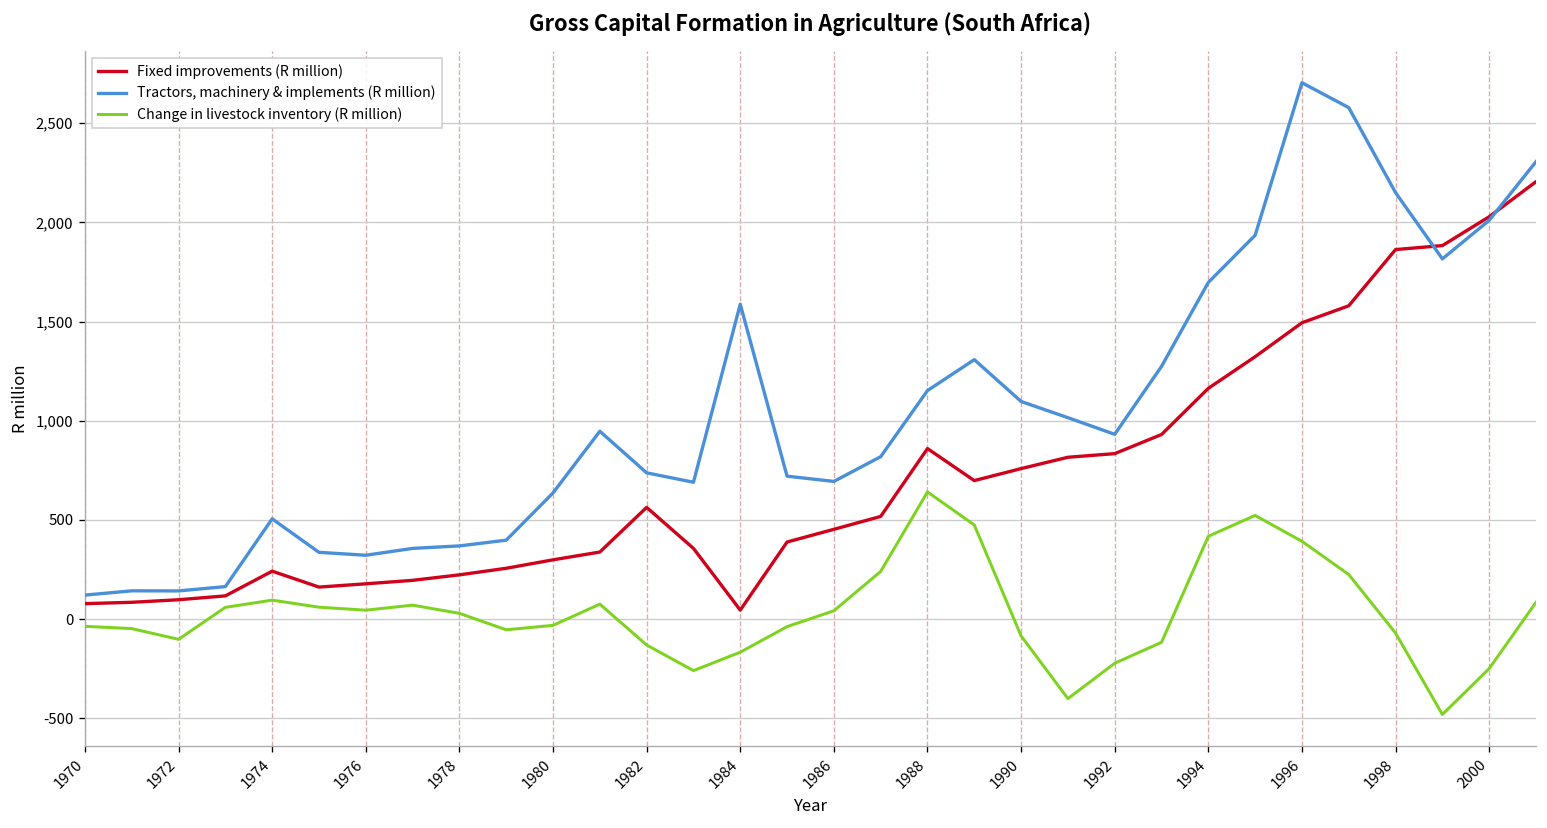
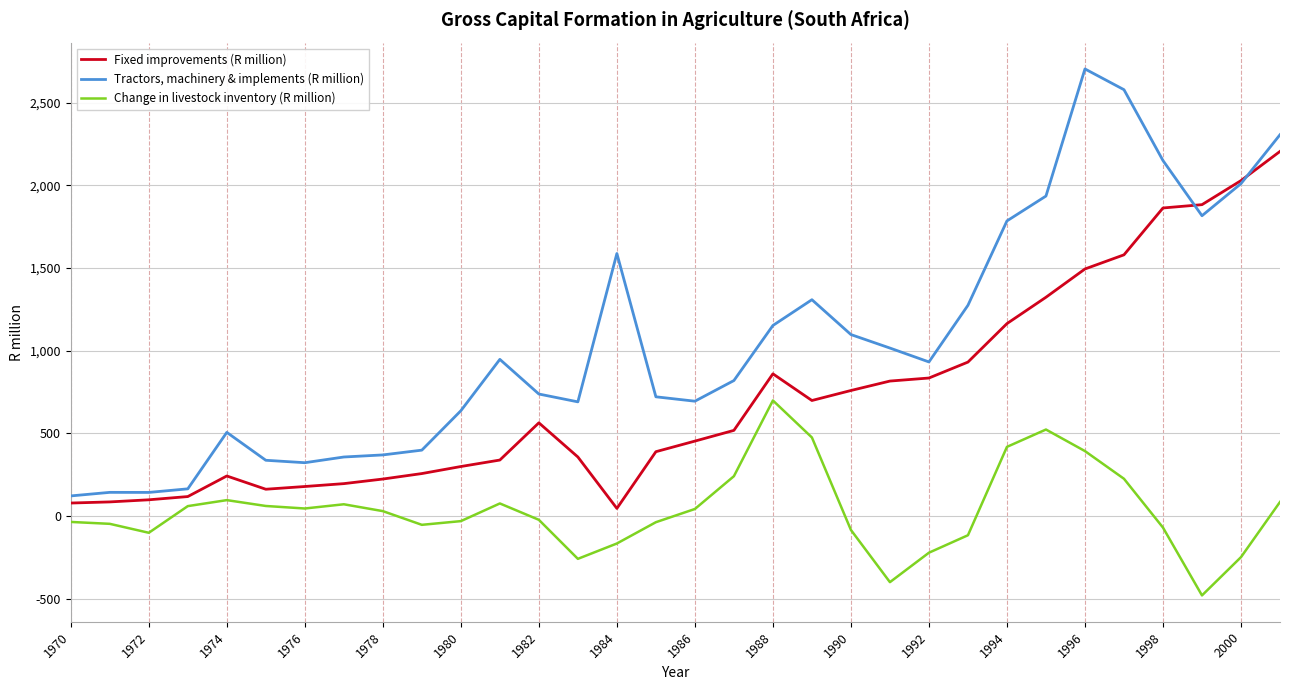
  {
    "Fixed improvements (R million)": {
      "1970": "80",
      "1972": "100",
      "1974": "240",
      "1976": "180",
      "1978": "220",
      "1980": "300",
      "1982": "560",
      "1984": "50",
      "1986": "450",
      "1988": "860",
      "1990": "760",
      "1992": "830",
      "1994": "1,160",
      "1996": "1,490",
      "1998": "1,860",
      "2000": "2,030"
    },
    "Tractors, machinery & implements (R million)": {
      "1970": "120",
      "1972": "140",
      "1974": "510",
      "1976": "320",
      "1978": "370",
      "1980": "640",
      "1982": "740",
      "1984": "1,590",
      "1986": "690",
      "1988": "1,150",
      "1990": "1,100",
      "1992": "930",
-     "1994": "1,700",
+     "1994": "1,780",
      "1996": "2,700",
      "1998": "2,150",
      "2000": "2,010"
    },
    "Change in livestock inventory (R million)": {
      "1970": "-40",
      "1972": "-100",
      "1974": "100",
      "1976": "40",
      "1978": "30",
      "1980": "-30",
-     "1982": "-130",
+     "1982": "-20",
      "1984": "-170",
      "1986": "40",
-     "1988": "640",
+     "1988": "700",
      "1990": "-90",
      "1992": "-220",
      "1994": "420",
      "1996": "390",
      "1998": "-70",
      "2000": "-250"
    }
  }
